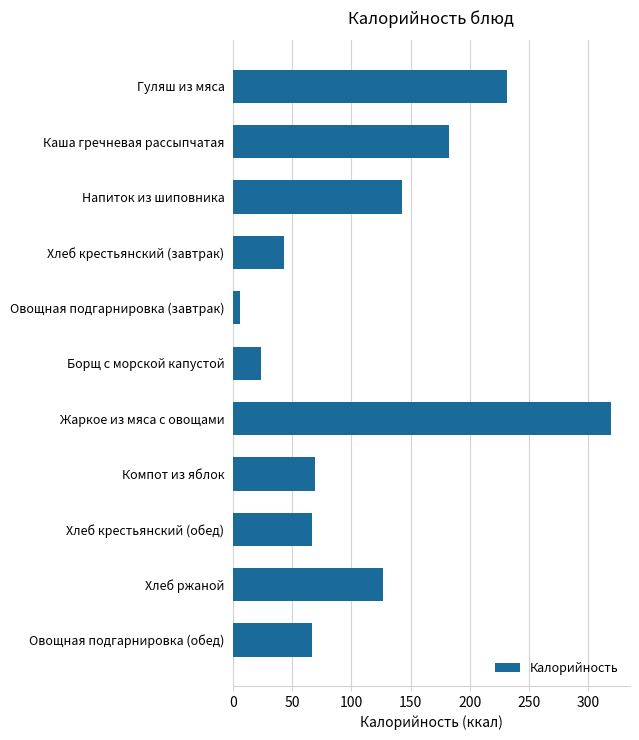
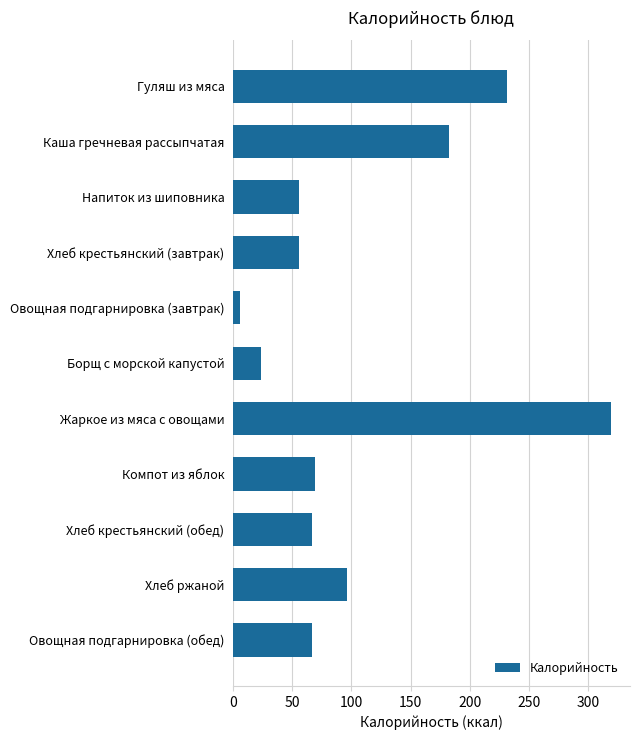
  {
    "Гуляш из мяса": 231,
    "Каша гречневая рассыпчатая": 183,
-   "Напиток из шиповника": 143,
-   "Хлеб крестьянский (завтрак)": 43,
+   "Напиток из шиповника": 56,
+   "Хлеб крестьянский (завтрак)": 56,
    "Овощная подгарнировка (завтрак)": 6,
    "Борщ с морской капустой": 24,
    "Жаркое из мяса с овощами": 319,
    "Компот из яблок": 69,
    "Хлеб крестьянский (обед)": 67,
-   "Хлеб ржаной": 126,
+   "Хлеб ржаной": 97,
    "Овощная подгарнировка (обед)": 67
  }
